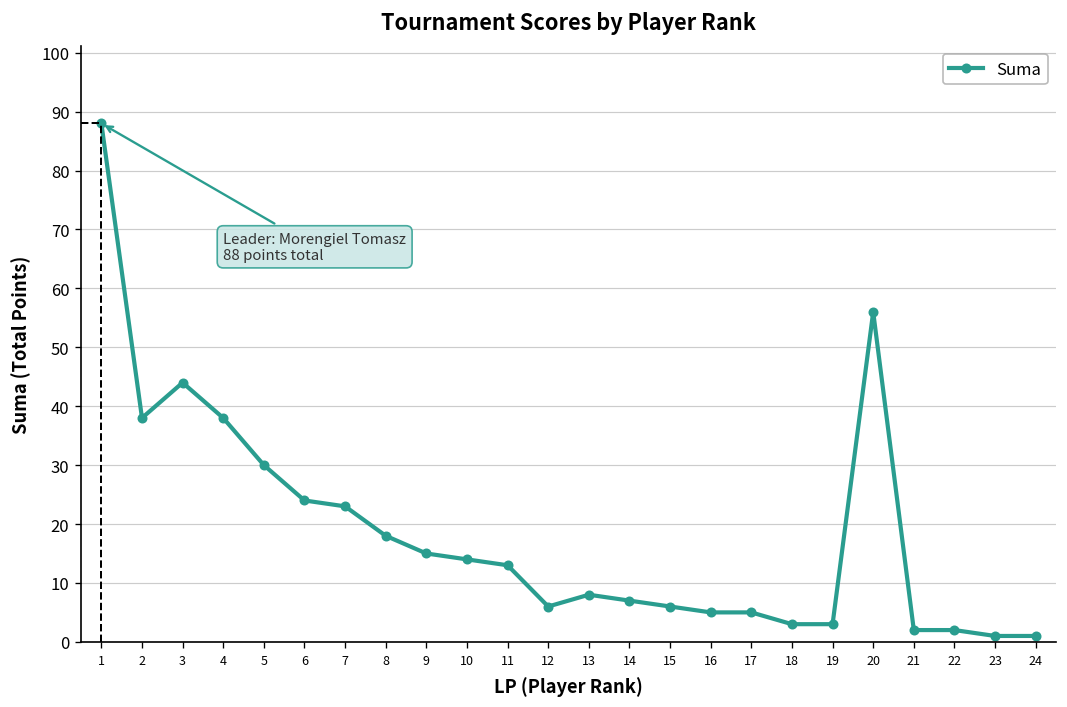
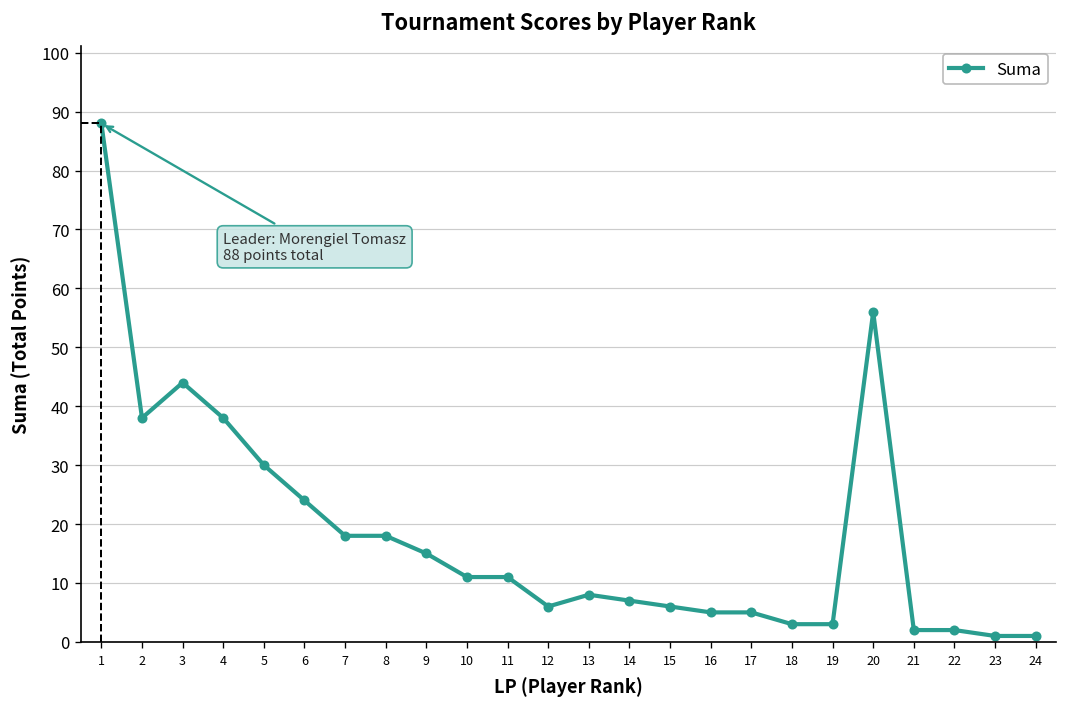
  {
    "2": 38,
    "3": 44,
    "4": 38,
    "5": 30,
    "6": 24,
-   "7": 23,
+   "7": 18,
    "8": 18,
    "9": 15,
-   "10": 14,
-   "11": 13,
+   "10": 11,
+   "11": 11,
    "12": 6,
    "13": 8,
    "14": 7,
    "15": 6,
    "16": 5,
    "17": 5,
    "18": 3,
    "19": 3,
    "20": 56,
    "21": 2,
    "22": 2,
    "23": 1,
    "24": 1
  }
